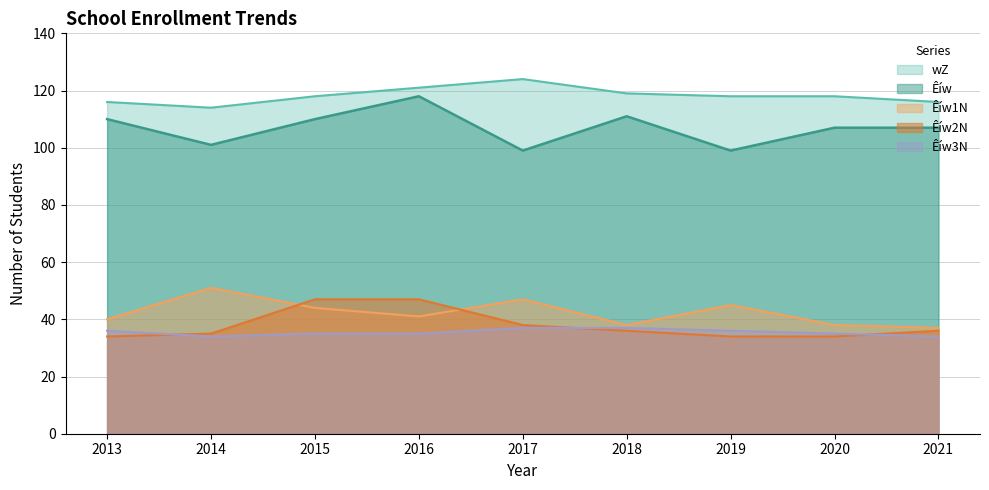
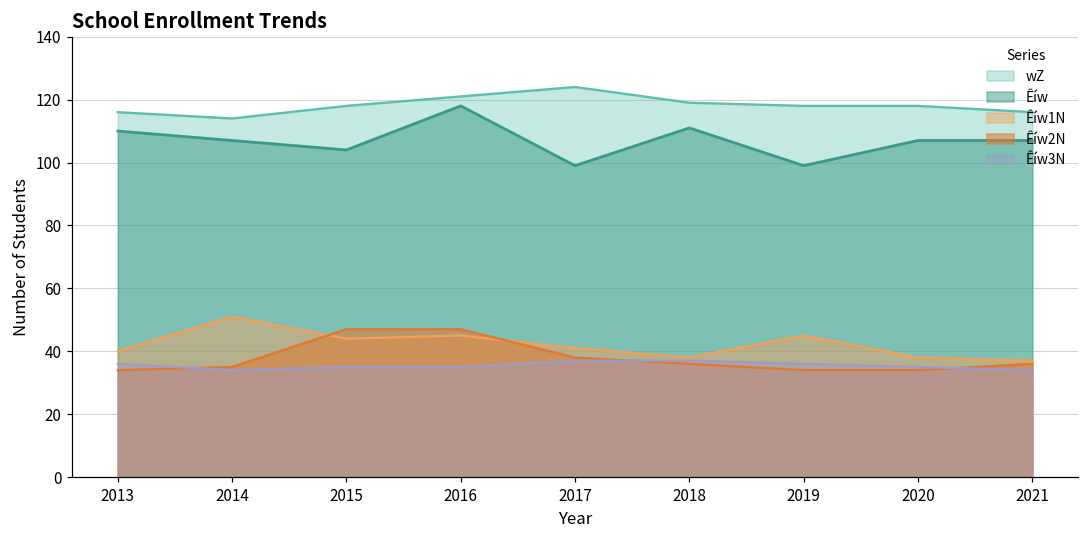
  {
    "Êíw": {
      "2013": 110,
-     "2014": 101,
-     "2015": 110,
+     "2014": 107,
+     "2015": 104,
      "2016": 118,
      "2017": 99,
      "2018": 111,
      "2019": 99,
      "2020": 107,
      "2021": 107
    },
    "Êíw1N": {
      "2013": 40,
      "2014": 51,
      "2015": 44,
-     "2016": 41,
-     "2017": 47,
+     "2016": 45,
+     "2017": 41,
      "2018": 38,
      "2019": 45,
      "2020": 38,
      "2021": 37
    },
    "Êíw2N": {
      "2013": 34,
      "2014": 35,
      "2015": 47,
      "2016": 47,
      "2017": 38,
      "2018": 36,
      "2019": 34,
      "2020": 34,
      "2021": 36
    }
  }
